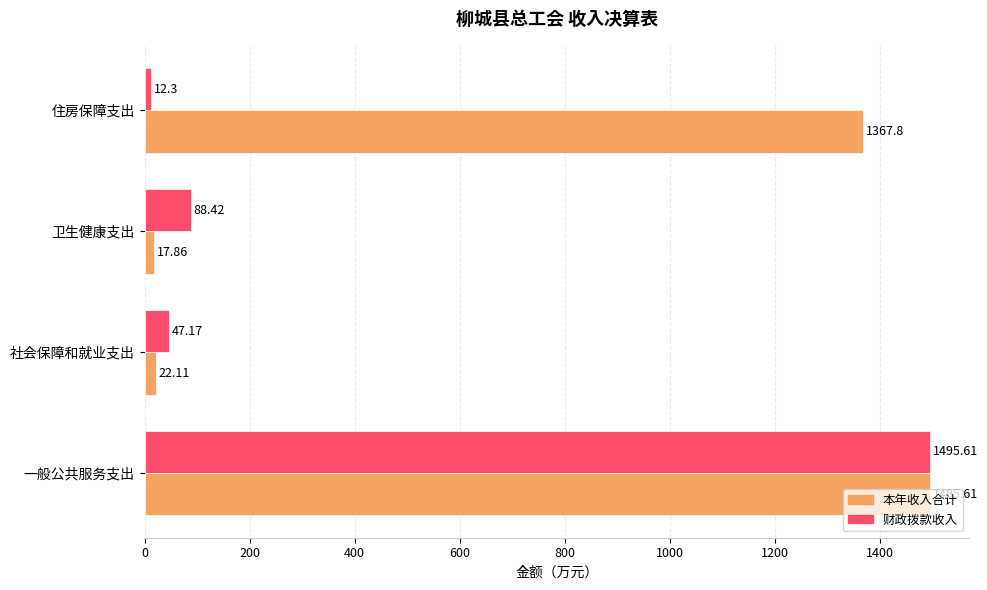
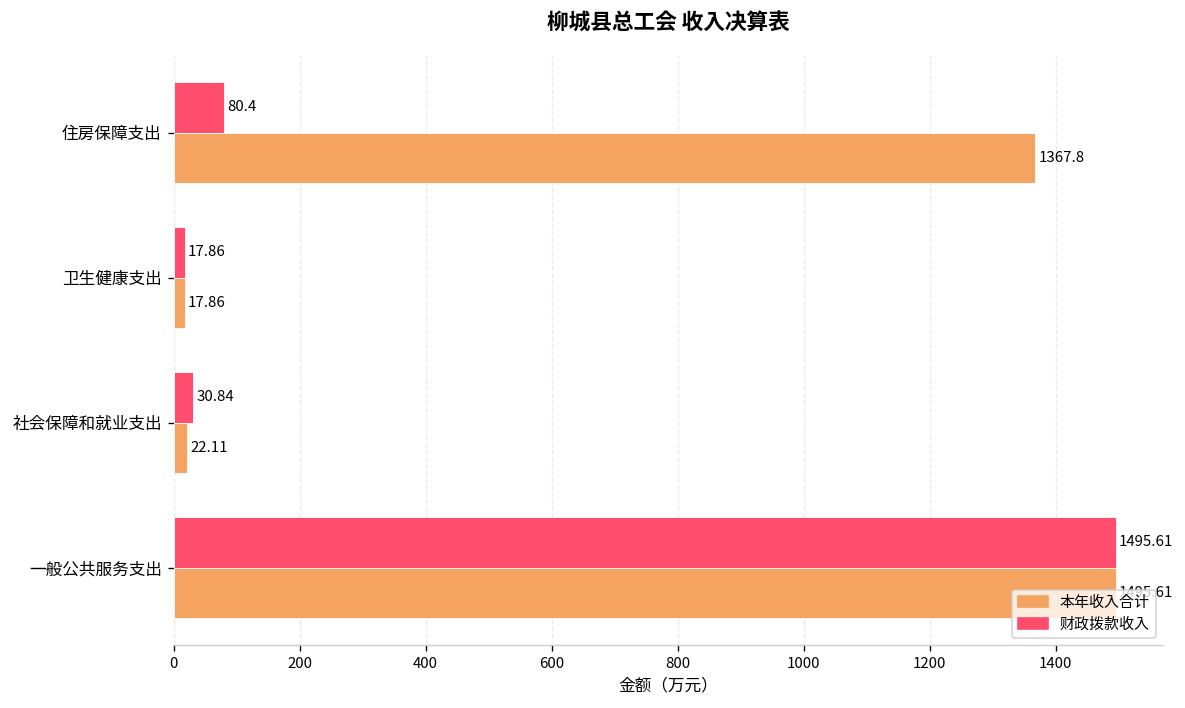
  {
    "本年收入合计": {
      "住房保障支出": 1367.8,
      "卫生健康支出": 17.86,
      "社会保障和就业支出": 22.11
    },
    "财政拨款收入": {
-     "住房保障支出": 12.3,
-     "卫生健康支出": 88.42,
-     "社会保障和就业支出": 47.17,
+     "住房保障支出": 80.4,
+     "卫生健康支出": 17.86,
+     "社会保障和就业支出": 30.84,
      "一般公共服务支出": 1495.61
    }
  }
